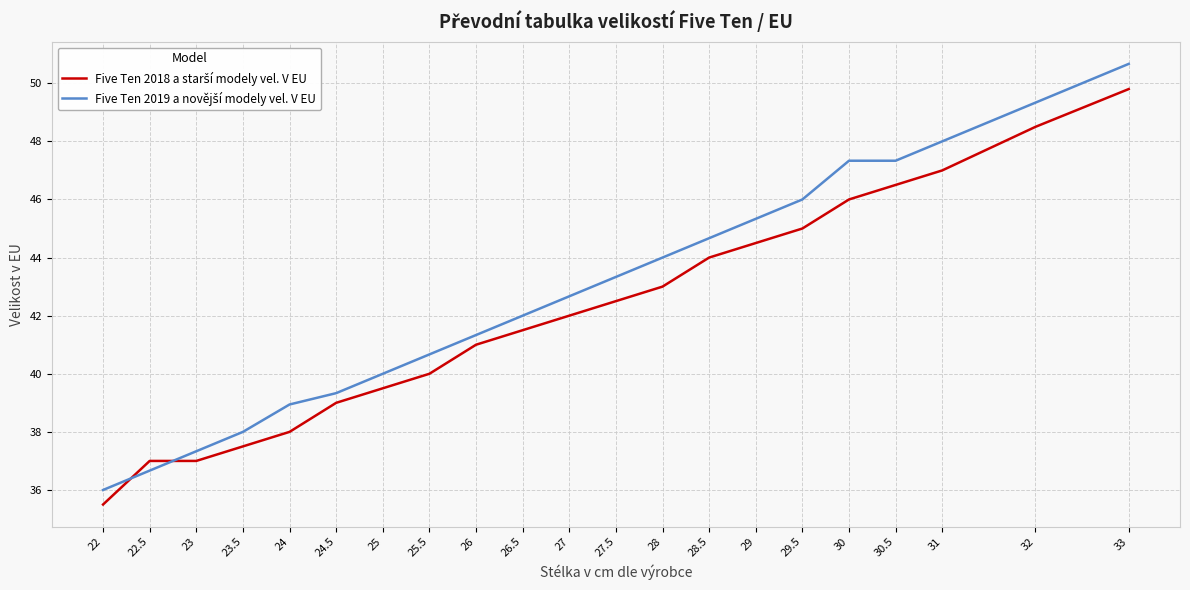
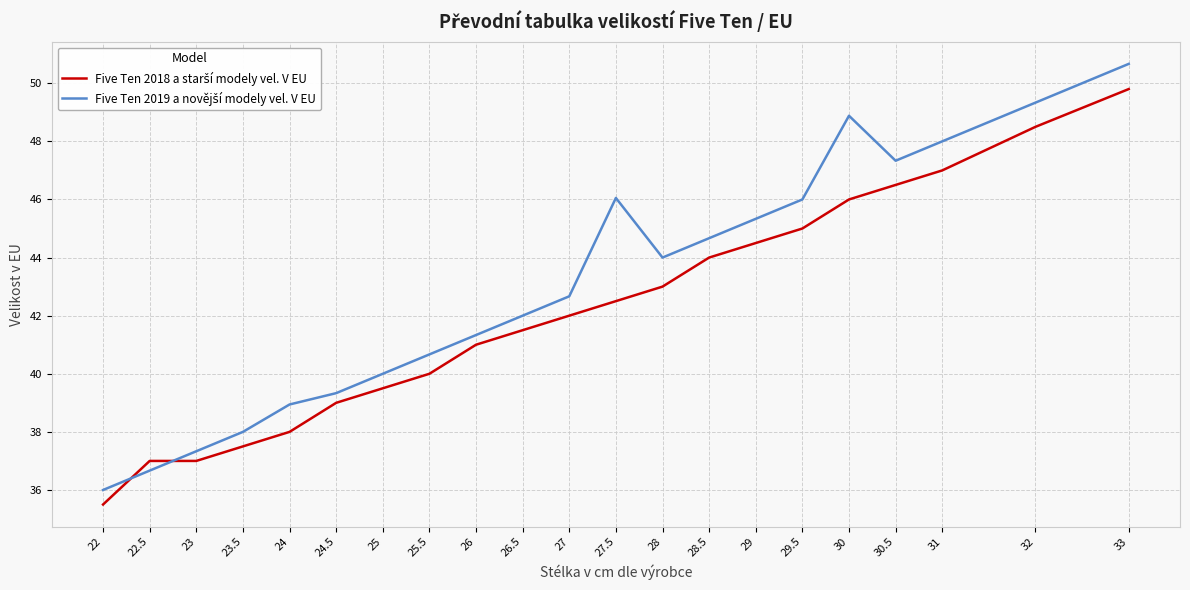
  {
    "Five Ten 2018 a starší modely vel. V EU": {
      "22": 35.5,
      "22.5": 37.0,
      "23": 37.0,
      "23.5": 37.5,
      "24": 38.0,
      "24.5": 39.0,
      "25": 39.5,
      "25.5": 40.0,
      "26": 41.0,
      "26.5": 41.5,
      "27": 42.0,
      "27.5": 42.5,
      "28": 43.0,
      "28.5": 44.0,
      "29": 44.5,
      "29.5": 45.0,
      "30": 46.0,
      "30.5": 46.5,
      "31": 47.0,
      "32": 48.5,
      "33": 49.8
    },
    "Five Ten 2019 a novější modely vel. V EU": {
      "22": 36.0,
      "22.5": 36.7,
      "23": 37.3,
      "23.5": 38.0,
      "24": 38.9,
      "24.5": 39.3,
      "25": 40.0,
      "25.5": 40.7,
      "26": 41.3,
      "26.5": 42.0,
      "27": 42.7,
-     "27.5": 43.3,
+     "27.5": 46.1,
      "28": 44.0,
      "28.5": 44.7,
      "29": 45.3,
      "29.5": 46.0,
-     "30": 47.3,
+     "30": 48.9,
      "30.5": 47.3,
      "31": 48.0,
      "32": 49.3,
      "33": 50.7
    }
  }
